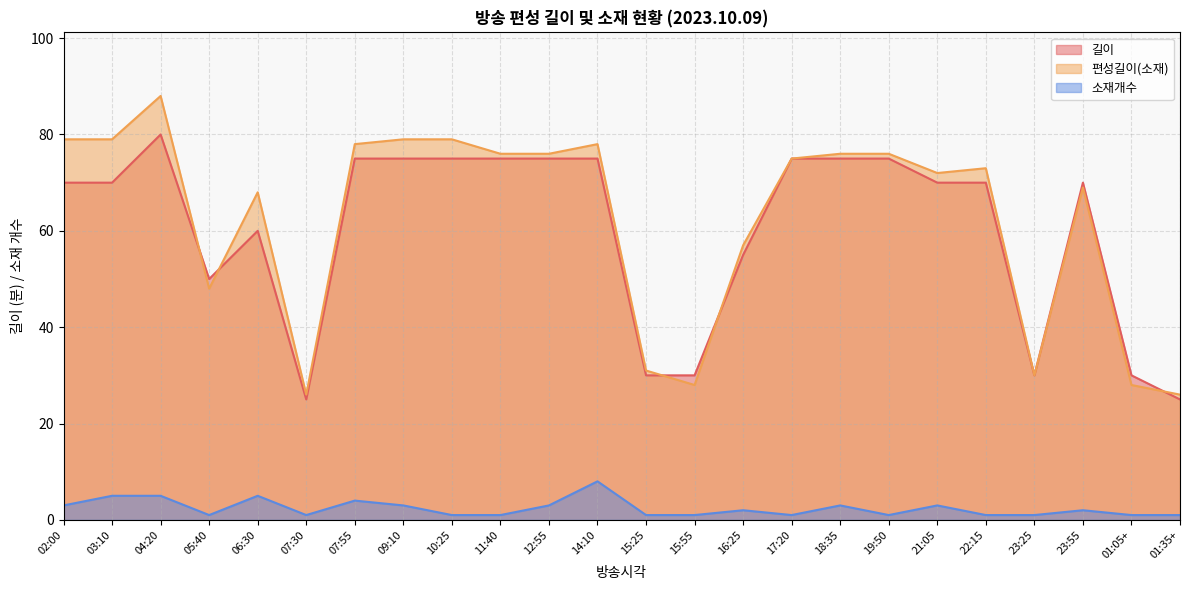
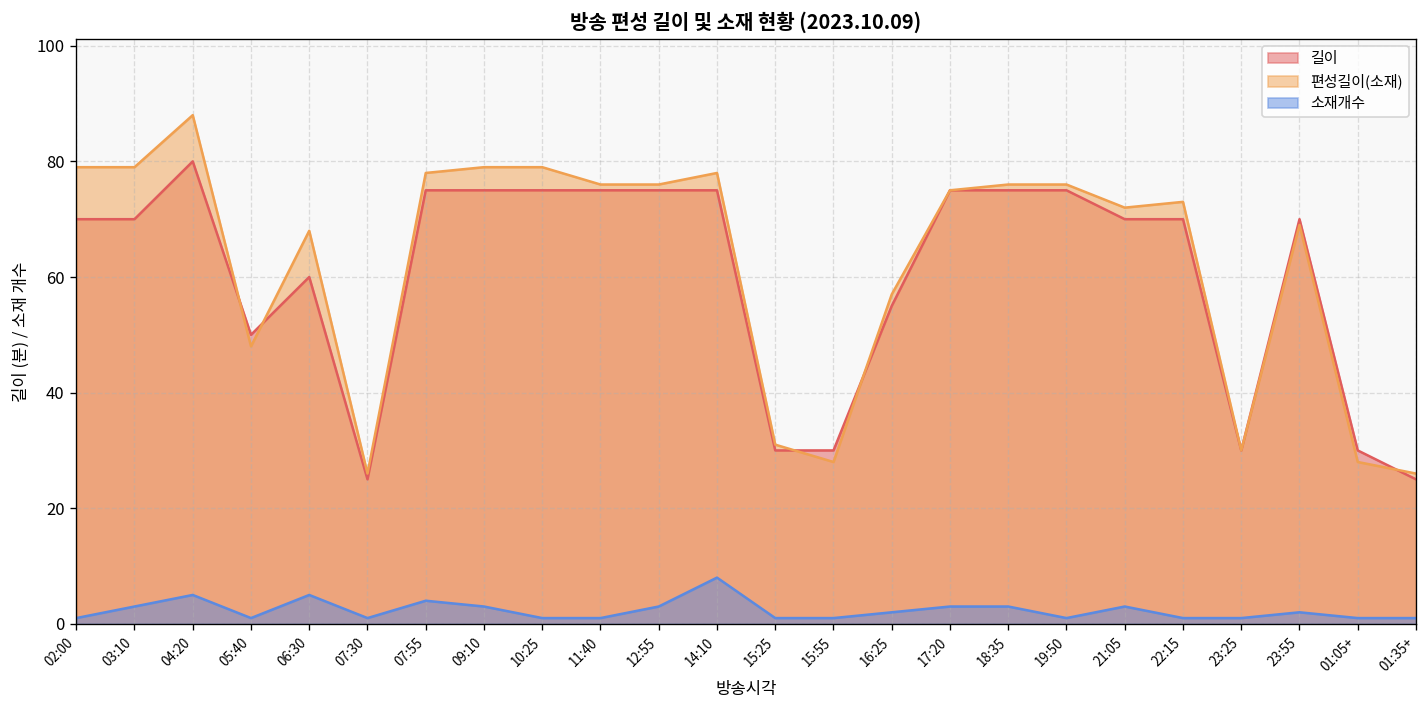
  {
    "소재개수": {
-     "02:00": 3,
-     "03:10": 5,
+     "02:00": 1,
+     "03:10": 3,
      "04:20": 5,
      "05:40": 1,
      "06:30": 5,
      "07:30": 1,
      "07:55": 4,
      "09:10": 3,
      "10:25": 1,
      "11:40": 1,
      "12:55": 3,
      "14:10": 8,
      "15:25": 1,
      "15:55": 1,
      "16:25": 2,
-     "17:20": 1,
+     "17:20": 3,
      "18:35": 3,
      "19:50": 1,
      "21:05": 3,
      "22:15": 1,
      "23:25": 1,
      "23:55": 2,
      "01:05+": 1,
      "01:35+": 1
    }
  }
